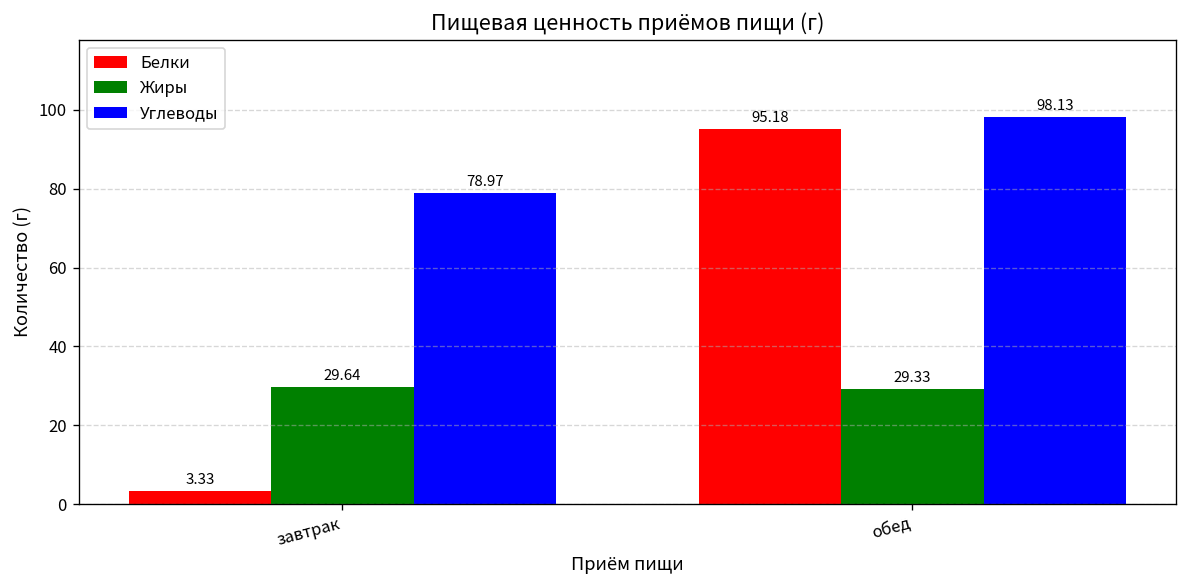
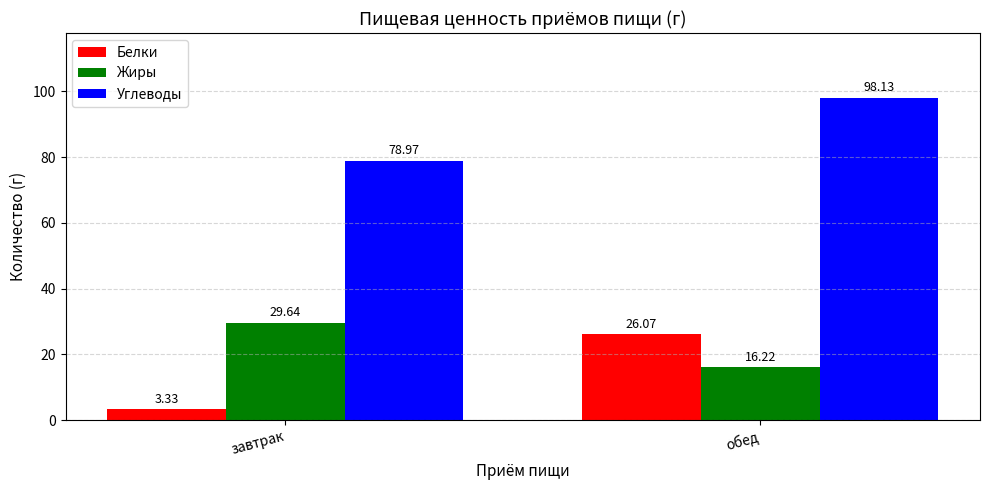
  {
    "Белки": {
      "завтрак": 3.33,
-     "обед": 95.18
+     "обед": 26.07
    },
    "Жиры": {
      "завтрак": 29.64,
-     "обед": 29.33
+     "обед": 16.22
    },
    "Углеводы": {
      "завтрак": 78.97,
      "обед": 98.13
    }
  }
